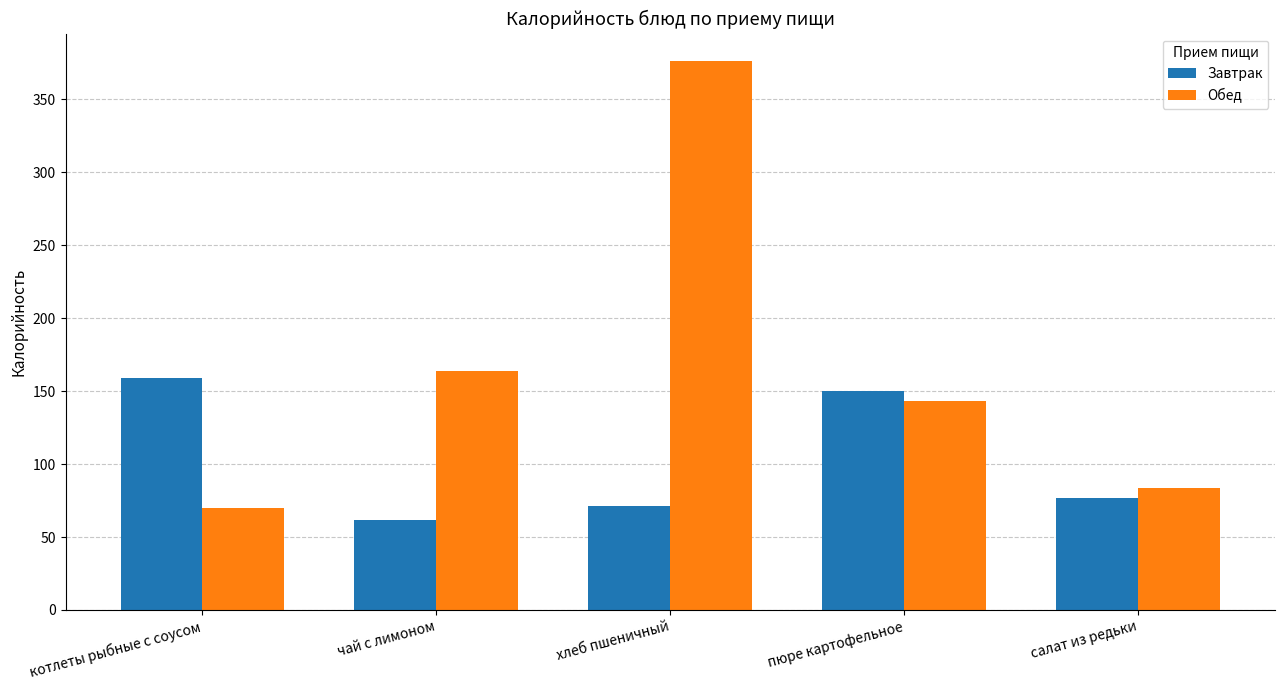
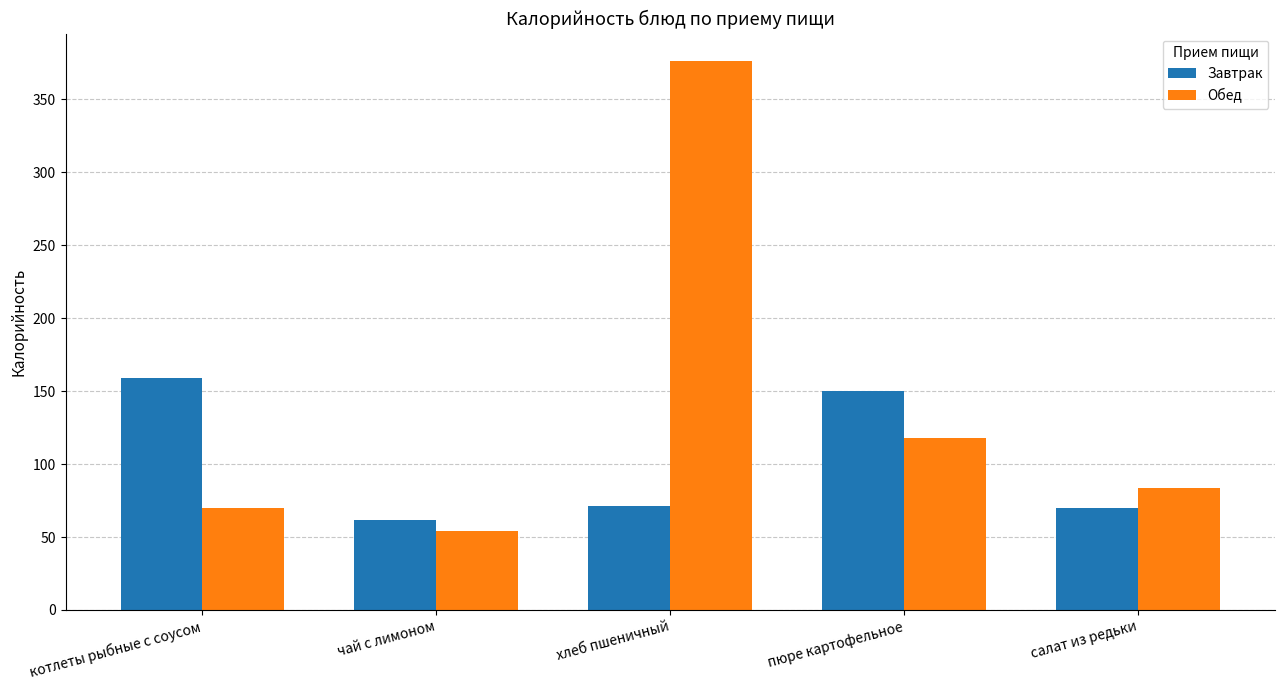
  {
    "Завтрак": {
      "котлеты рыбные с соусом": 159,
      "чай с лимоном": 62,
      "хлеб пшеничный": 72,
      "пюре картофельное": 150,
-     "салат из редьки": 77
+     "салат из редьки": 70
    },
    "Обед": {
      "котлеты рыбные с соусом": 70,
-     "чай с лимоном": 164,
+     "чай с лимоном": 54,
      "хлеб пшеничный": 376,
-     "пюре картофельное": 143,
+     "пюре картофельное": 118,
      "салат из редьки": 84
    }
  }
